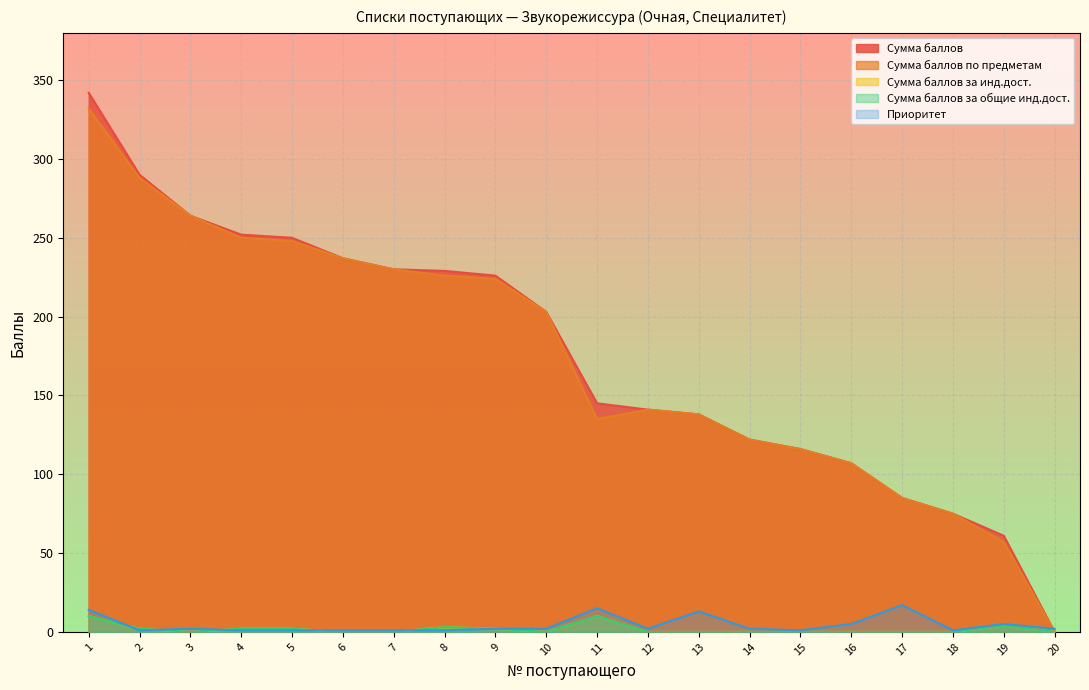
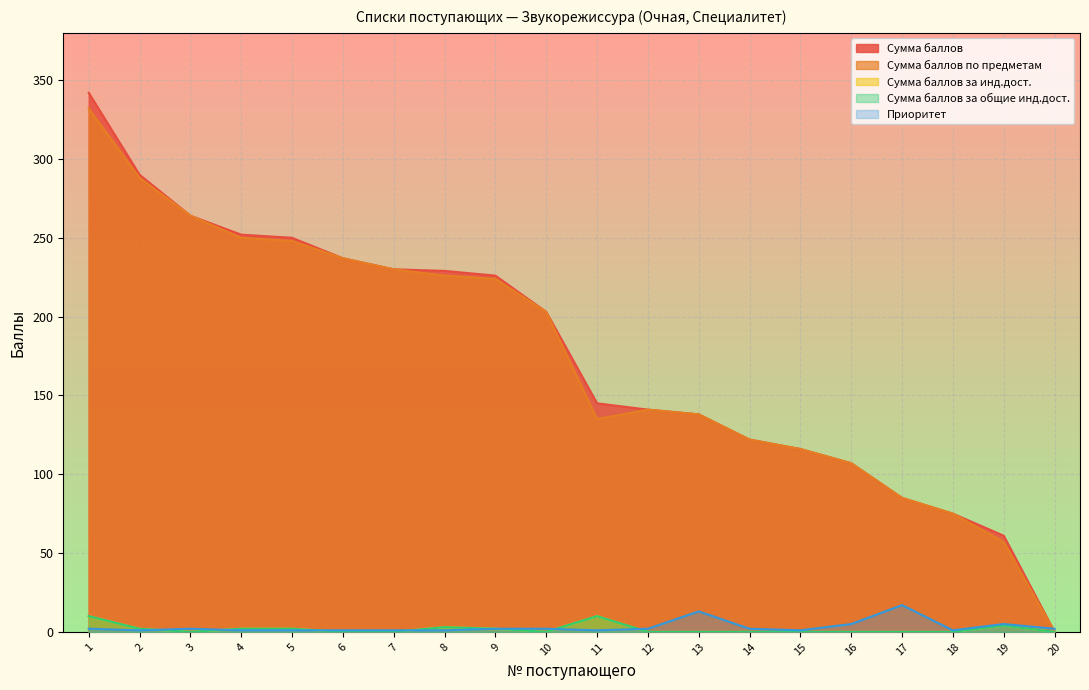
  {
    "Сумма баллов за общие инд.дост.": {
      "1": 10,
      "3": 0,
      "8": 3,
      "10": 0,
      "11": 10,
      "12": 0,
      "13": 0,
      "14": 0,
      "16": 0,
      "17": 0
    },
    "Приоритет": {
-     "1": 14,
+     "1": 2,
      "3": 2,
      "8": 1,
      "10": 2,
-     "11": 15,
+     "11": 1,
      "12": 2,
      "13": 13,
      "14": 2,
      "16": 5,
      "17": 17,
      "20": 2
    }
  }
